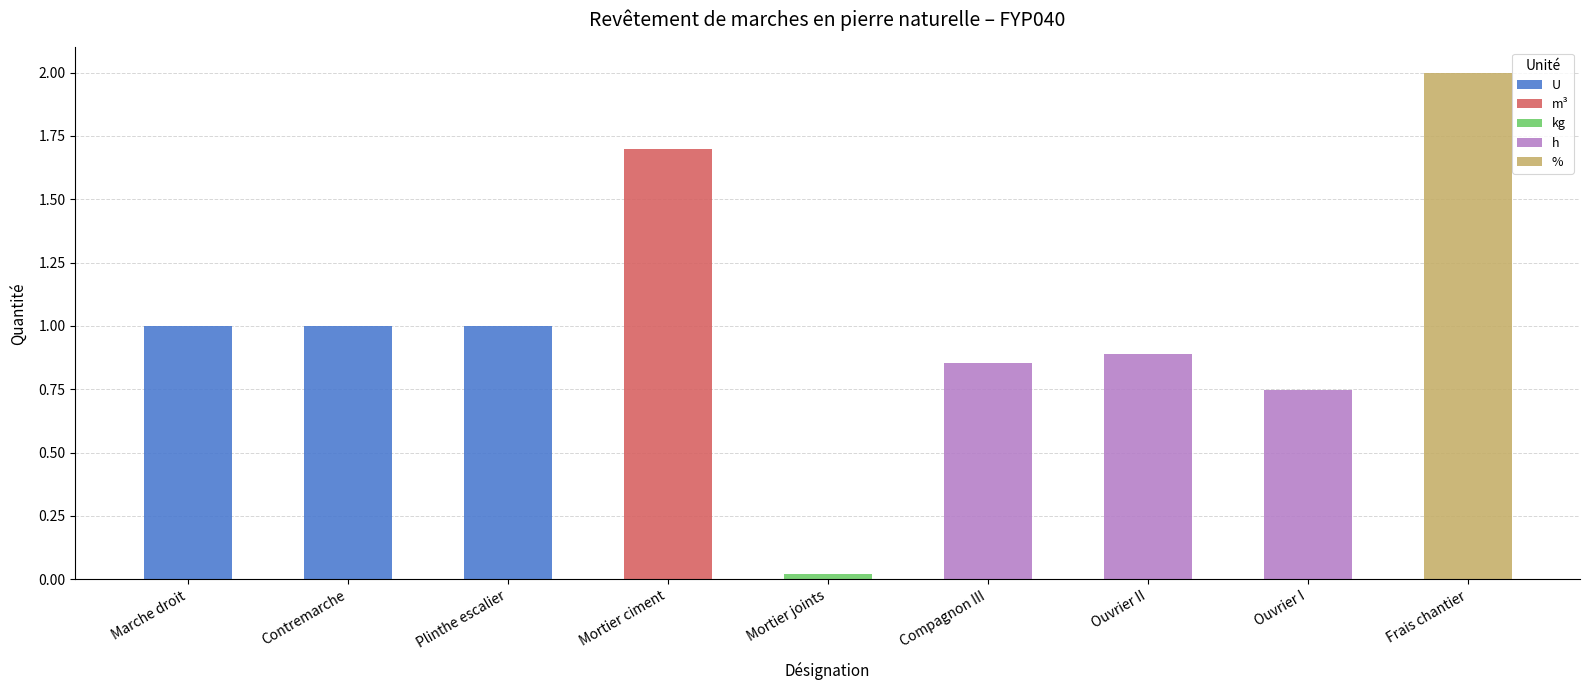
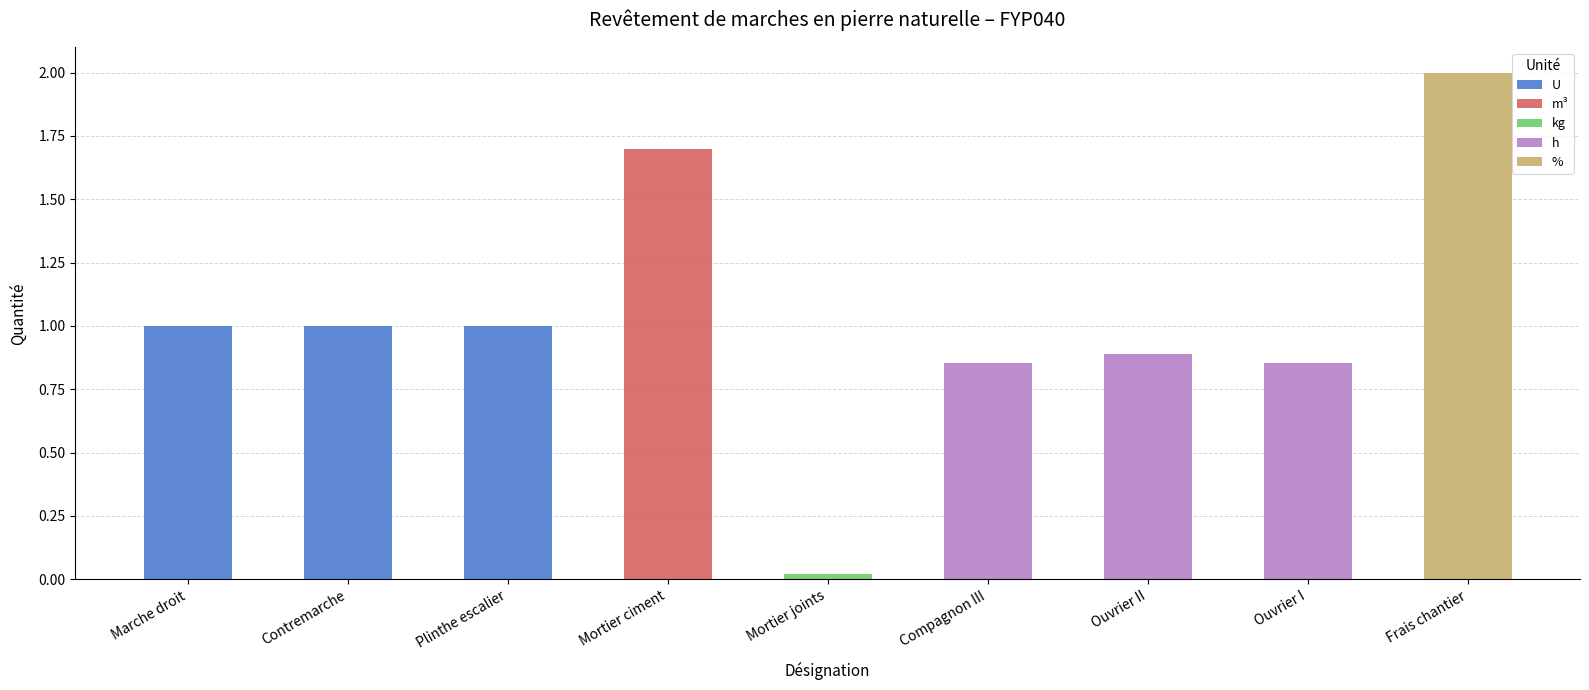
  {
    "U": {
      "Marche droit": 1.00,
      "Contremarche": 1.00,
      "Plinthe escalier": 1.00
    },
    "m³": {
      "Mortier ciment": 1.70
    },
    "kg": {
      "Mortier joints": 0.02
    },
    "h": {
      "Compagnon III": 0.85,
      "Ouvrier II": 0.89,
-     "Ouvrier I": 0.75
+     "Ouvrier I": 0.85
    },
    "%": {
      "Frais chantier": 2.00
    }
  }
